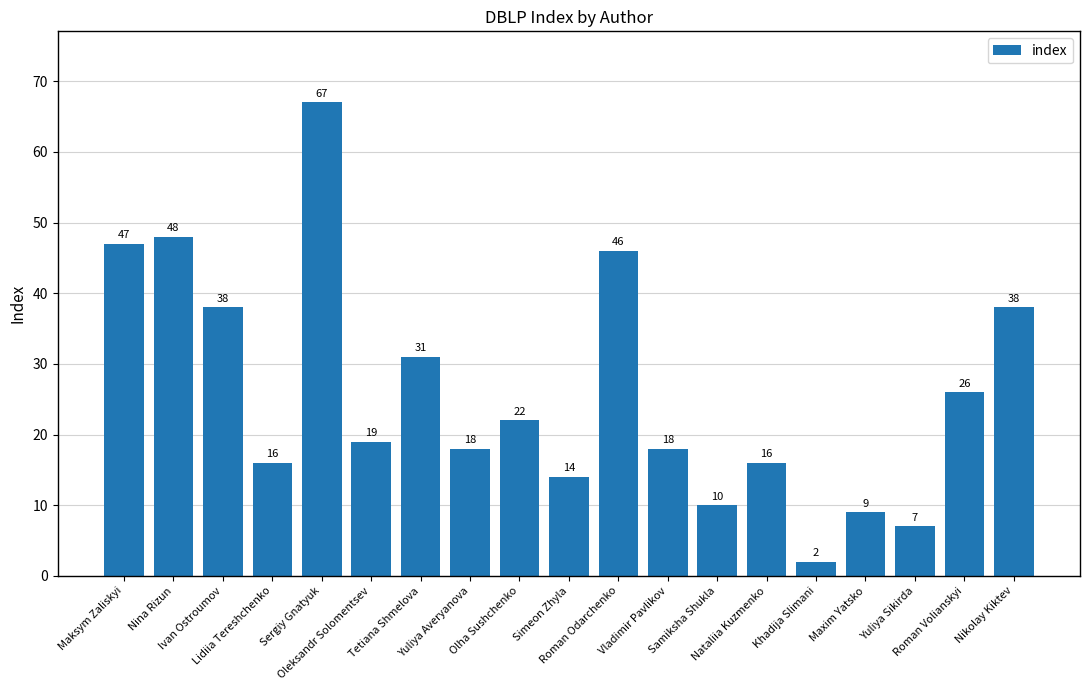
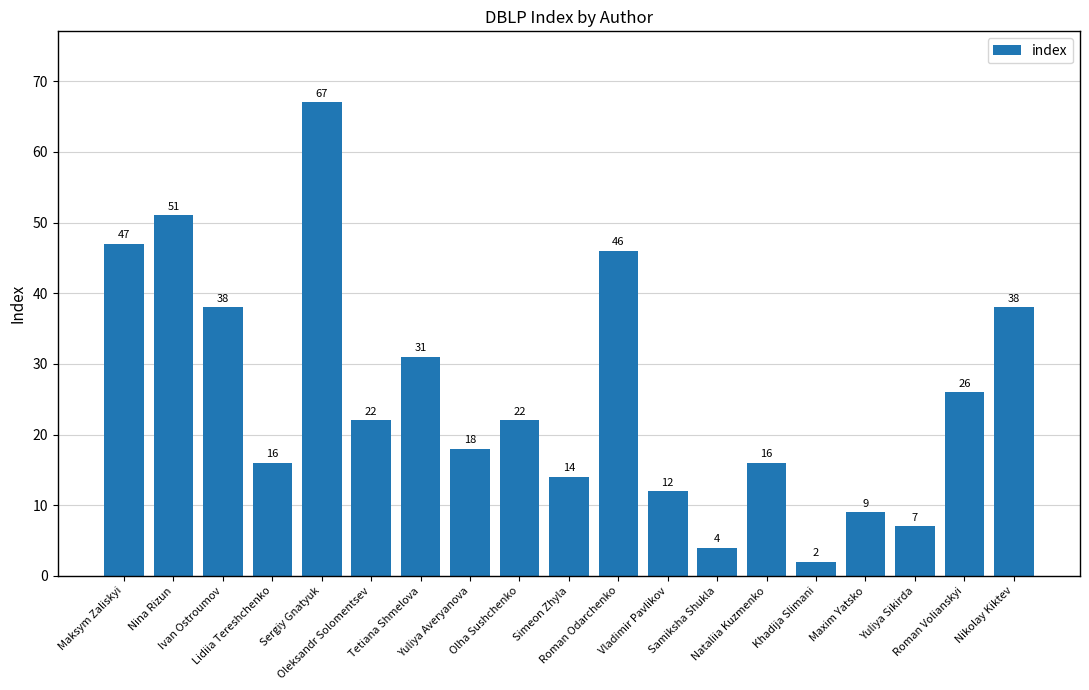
  {
    "Maksym Zaliskyi": 47,
-   "Nina Rizun": 48,
+   "Nina Rizun": 51,
    "Ivan Ostroumov": 38,
    "Lidiia Tereshchenko": 16,
    "Sergiy Gnatyuk": 67,
-   "Oleksandr Solomentsev": 19,
+   "Oleksandr Solomentsev": 22,
    "Tetiana Shmelova": 31,
    "Yuliya Averyanova": 18,
    "Olha Sushchenko": 22,
    "Simeon Zhyla": 14,
    "Roman Odarchenko": 46,
-   "Vladimir Pavlikov": 18,
-   "Samiksha Shukla": 10,
+   "Vladimir Pavlikov": 12,
+   "Samiksha Shukla": 4,
    "Nataliia Kuzmenko": 16,
    "Khadija Slimani": 2,
    "Maxim Yatsko": 9,
    "Yuliya Sikirda": 7,
    "Roman Volianskyi": 26,
    "Nikolay Kiktev": 38
  }
